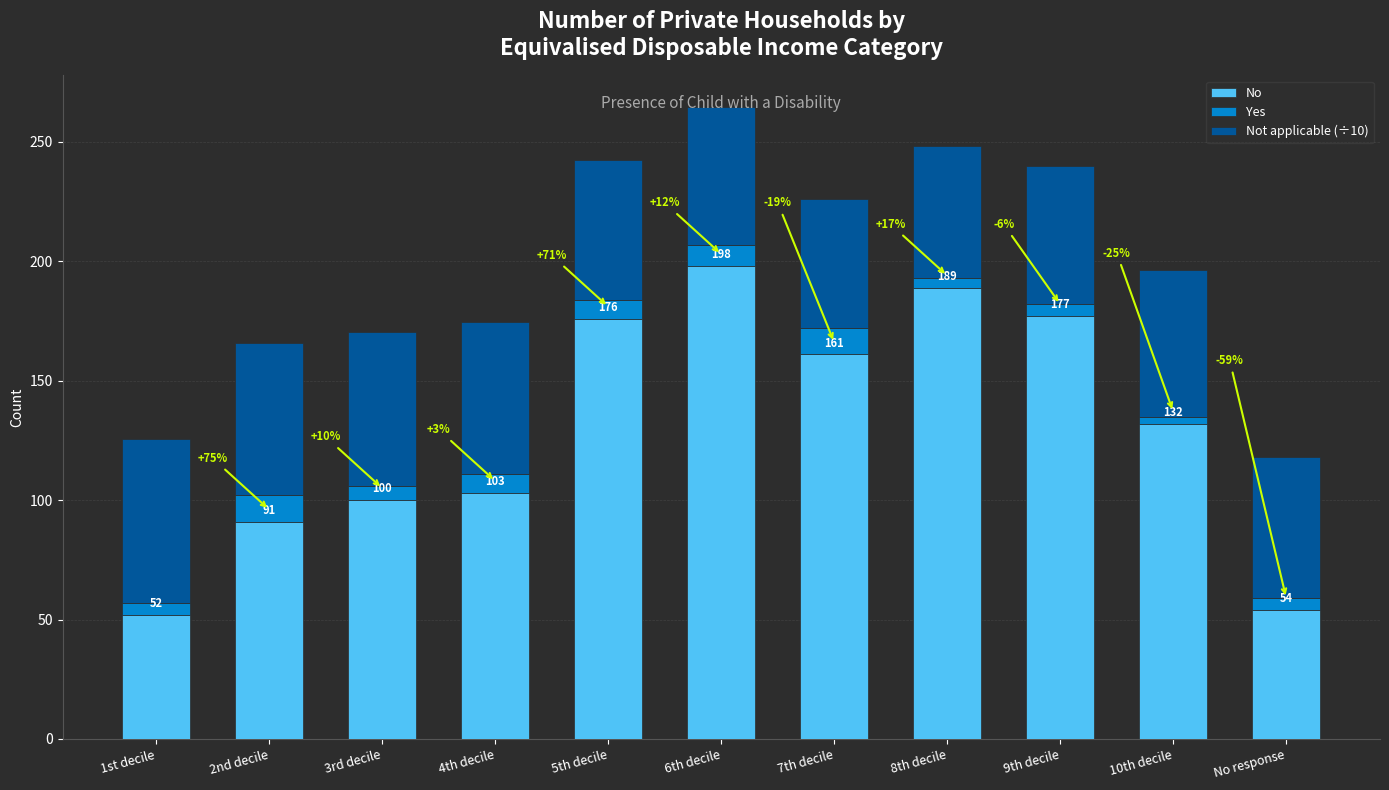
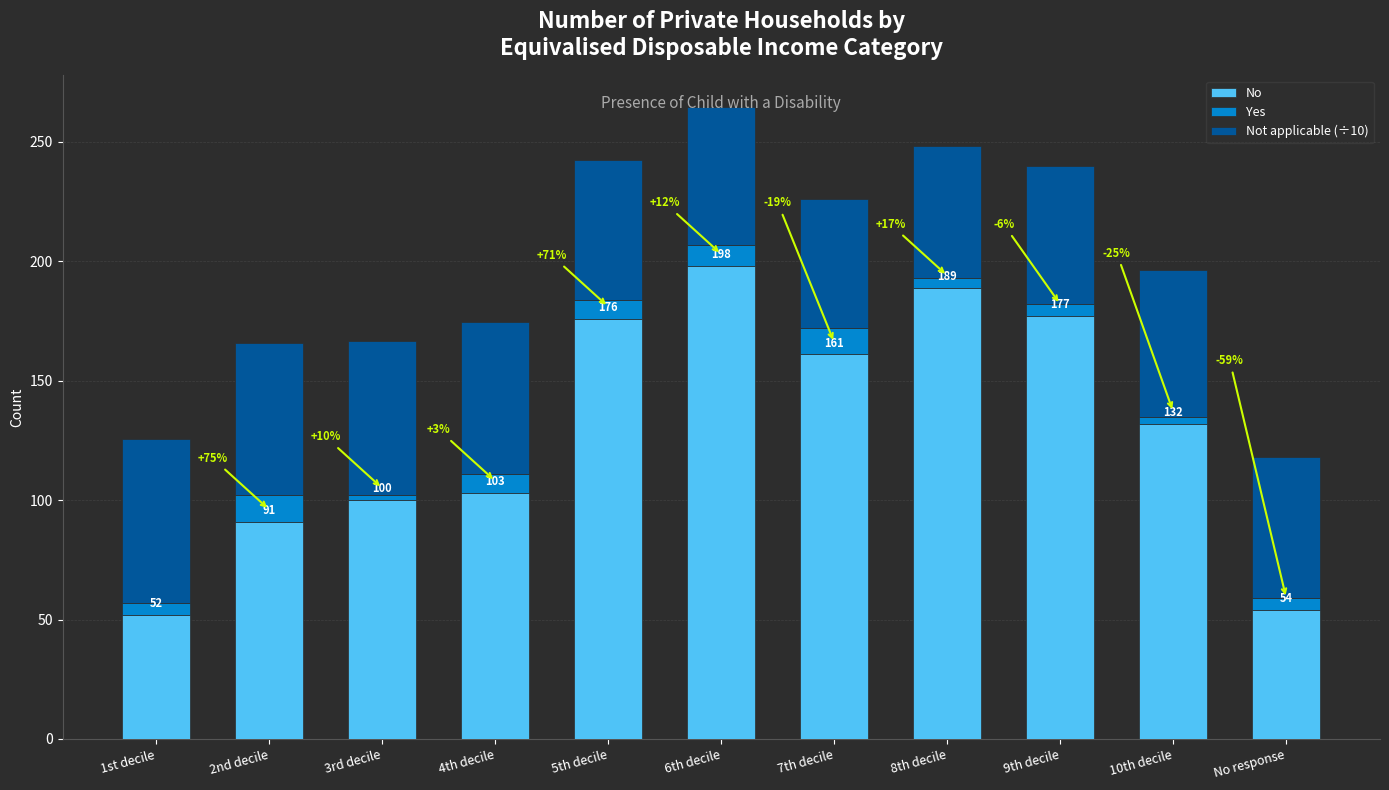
  {
    "No": {
      "1st decile": 52,
      "2nd decile": 91,
      "3rd decile": 100,
      "4th decile": 103,
      "5th decile": 176,
      "6th decile": 198,
      "7th decile": 161,
      "8th decile": 189,
      "9th decile": 177,
      "10th decile": 132,
      "No response": 54
    },
    "Yes": {
-     "3rd decile": 6,
+     "3rd decile": 2,
      "10th decile": 3
    },
    "Not applicable (÷10)": {
      "1st decile": 69,
      "2nd decile": 64,
      "3rd decile": 65,
      "4th decile": 63,
      "5th decile": 59,
      "6th decile": 58,
      "9th decile": 58
    }
  }
